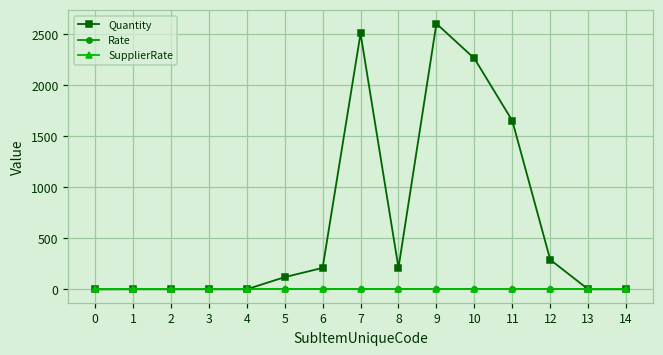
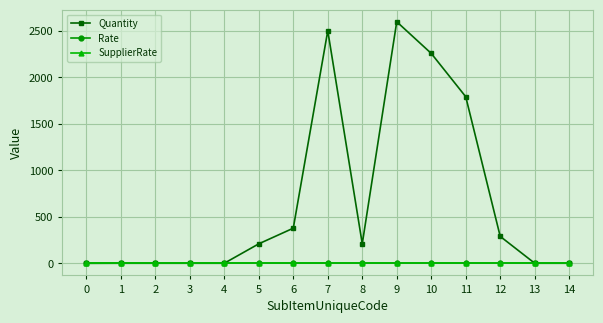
  {
    "Quantity": {
-     "5": 100,
-     "6": 200,
+     "5": 200,
+     "6": 400,
      "7": 2500,
      "8": 200,
      "9": 2600,
      "10": 2300,
-     "11": 1700,
+     "11": 1800,
      "12": 300
    },
    "SupplierRate": {
      "5": 0,
      "6": 0,
      "7": 0,
      "8": 0,
      "9": 0,
      "10": 0,
      "11": 0,
      "12": 0
    }
  }
